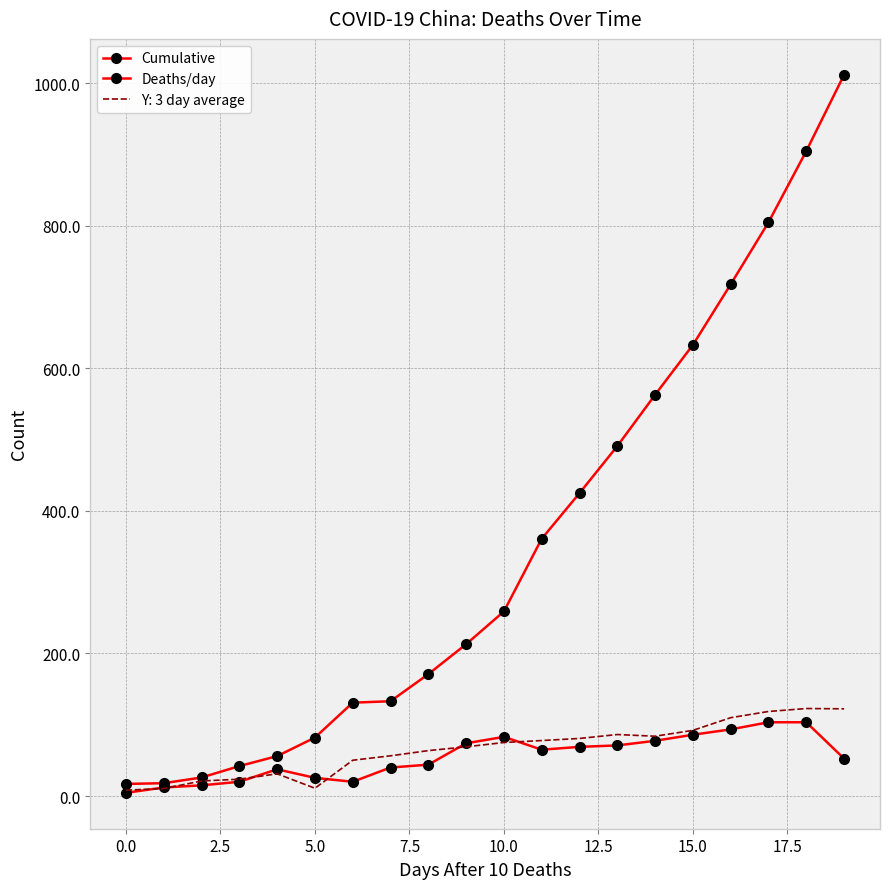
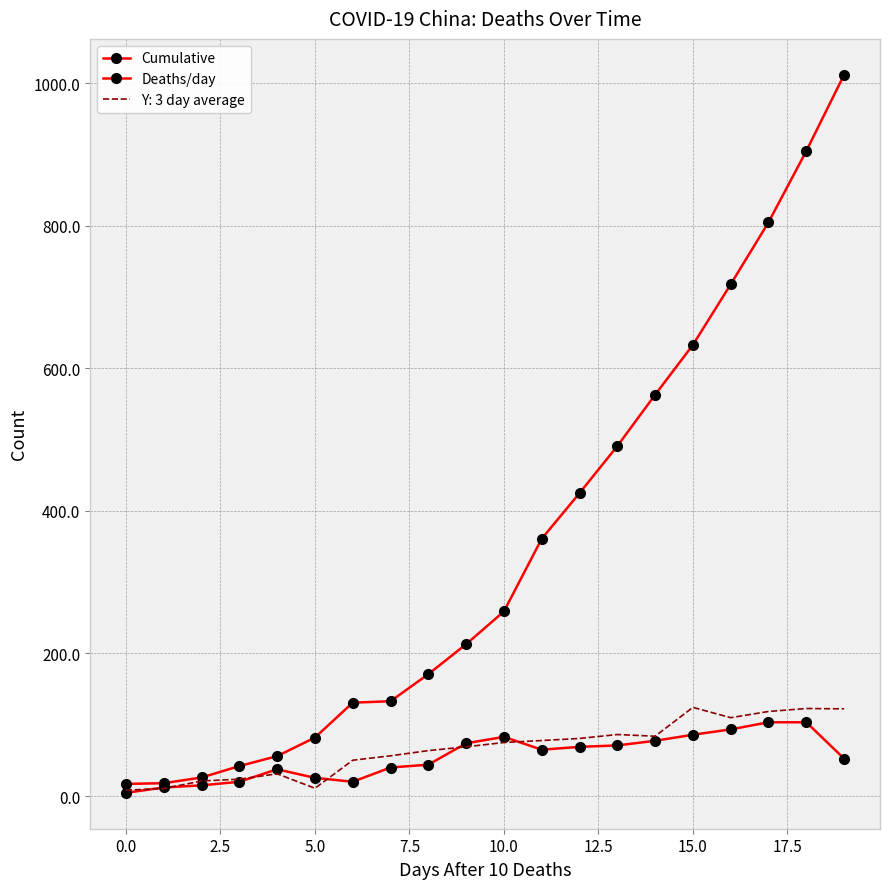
  {
    "Y: 3 day average": {
      "0.0": 10,
      "5.0": 10,
      "10.0": 80,
-     "15.0": 90
+     "15.0": 120
    }
  }
